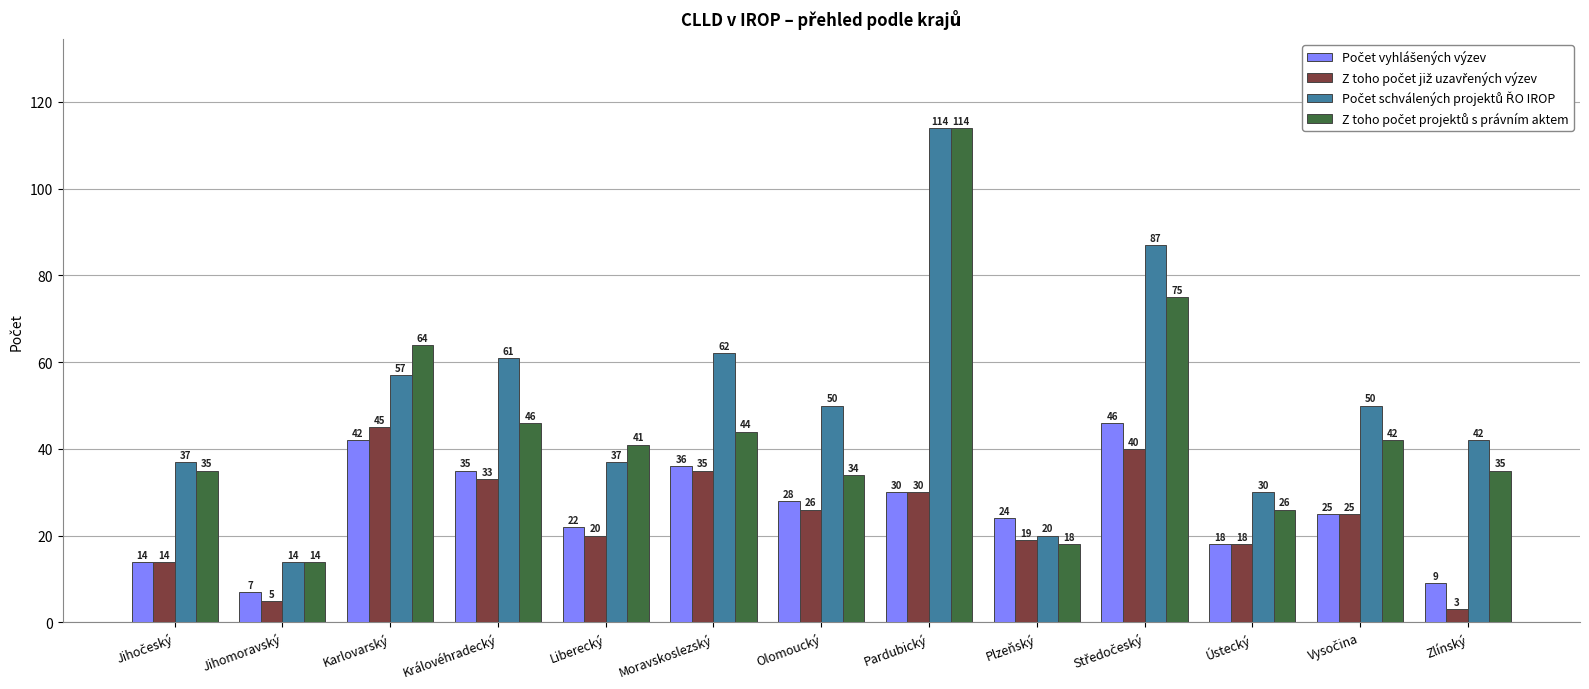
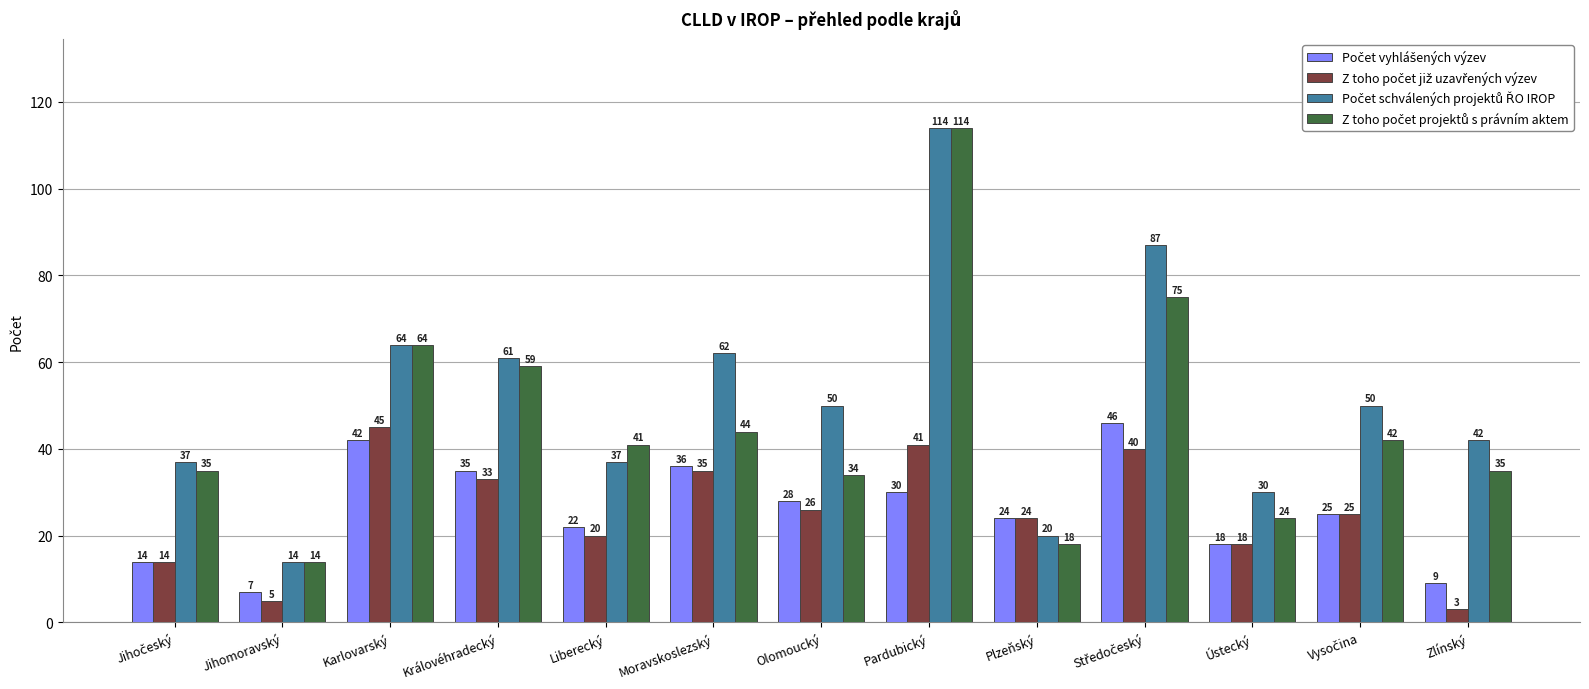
  {
    "Počet vyhlášených výzev": {
      "Jihočeský": 14,
      "Jihomoravský": 7,
      "Karlovarský": 42,
      "Královéhradecký": 35,
      "Liberecký": 22,
      "Moravskoslezský": 36,
      "Olomoucký": 28,
      "Pardubický": 30,
      "Plzeňský": 24,
      "Středočeský": 46,
      "Ústecký": 18,
      "Vysočina": 25,
      "Zlínský": 9
    },
    "Z toho počet již uzavřených výzev": {
      "Jihočeský": 14,
      "Jihomoravský": 5,
      "Karlovarský": 45,
      "Královéhradecký": 33,
      "Liberecký": 20,
      "Moravskoslezský": 35,
      "Olomoucký": 26,
-     "Pardubický": 30,
-     "Plzeňský": 19,
+     "Pardubický": 41,
+     "Plzeňský": 24,
      "Středočeský": 40,
      "Ústecký": 18,
      "Vysočina": 25,
      "Zlínský": 3
    },
    "Počet schválených projektů ŘO IROP": {
      "Jihočeský": 37,
      "Jihomoravský": 14,
-     "Karlovarský": 57,
+     "Karlovarský": 64,
      "Královéhradecký": 61,
      "Liberecký": 37,
      "Moravskoslezský": 62,
      "Olomoucký": 50,
      "Pardubický": 114,
      "Plzeňský": 20,
      "Středočeský": 87,
      "Ústecký": 30,
      "Vysočina": 50,
      "Zlínský": 42
    },
    "Z toho počet projektů s právním aktem": {
      "Jihočeský": 35,
      "Jihomoravský": 14,
      "Karlovarský": 64,
-     "Královéhradecký": 46,
+     "Královéhradecký": 59,
      "Liberecký": 41,
      "Moravskoslezský": 44,
      "Olomoucký": 34,
      "Pardubický": 114,
      "Plzeňský": 18,
      "Středočeský": 75,
-     "Ústecký": 26,
+     "Ústecký": 24,
      "Vysočina": 42,
      "Zlínský": 35
    }
  }
